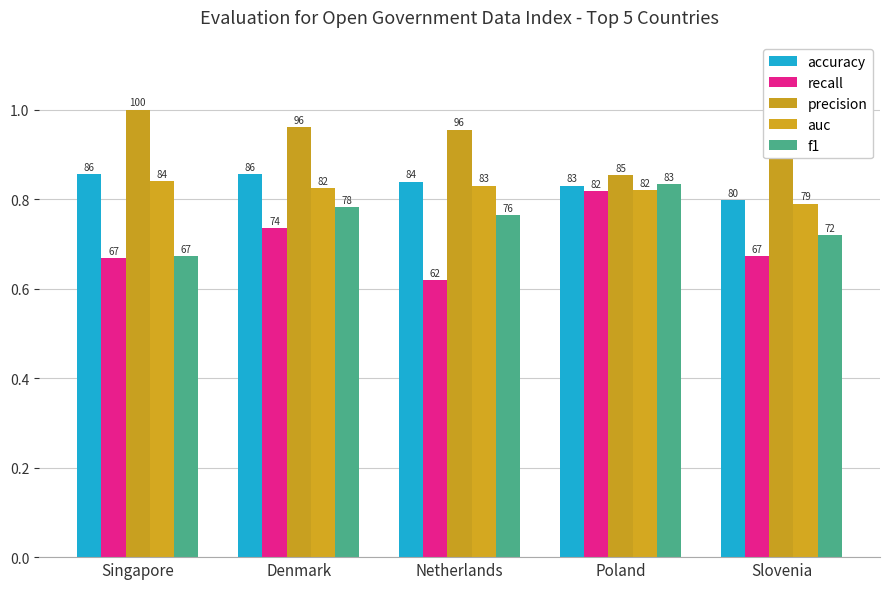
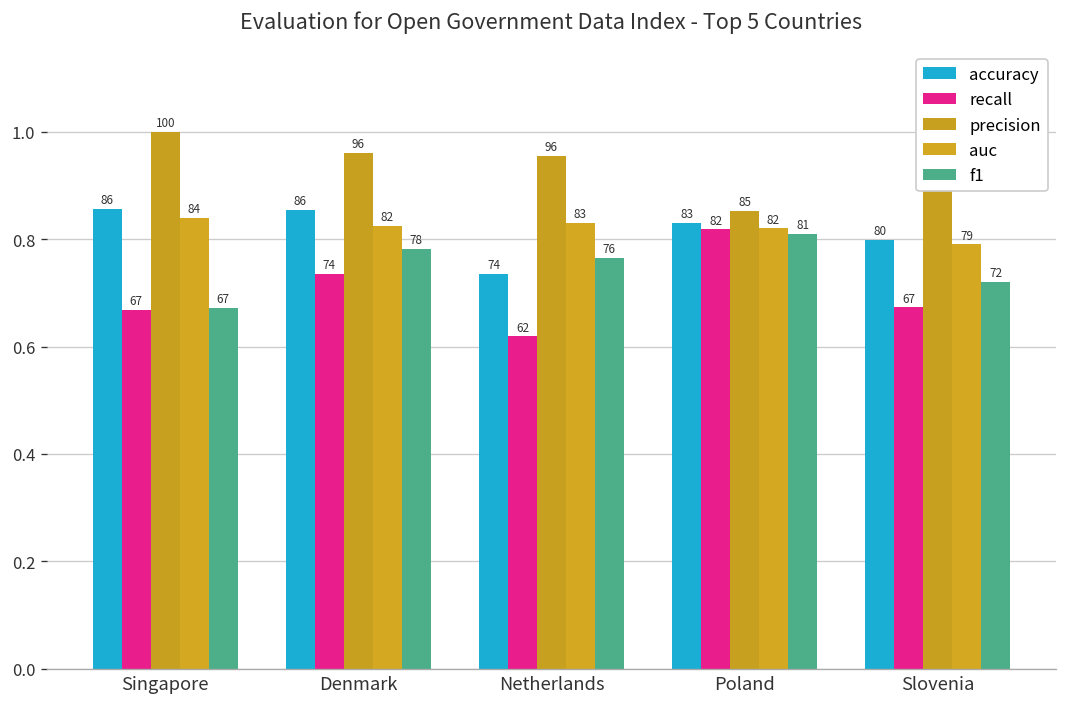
  {
    "accuracy": {
      "Singapore": 86,
      "Denmark": 86,
-     "Netherlands": 84,
+     "Netherlands": 74,
      "Poland": 83,
      "Slovenia": 80
    },
    "recall": {
      "Singapore": 67,
      "Denmark": 74,
      "Netherlands": 62,
      "Poland": 82,
      "Slovenia": 67
    },
    "f1": {
      "Singapore": 67,
      "Denmark": 78,
      "Netherlands": 76,
-     "Poland": 83,
+     "Poland": 81,
      "Slovenia": 72
    }
  }
